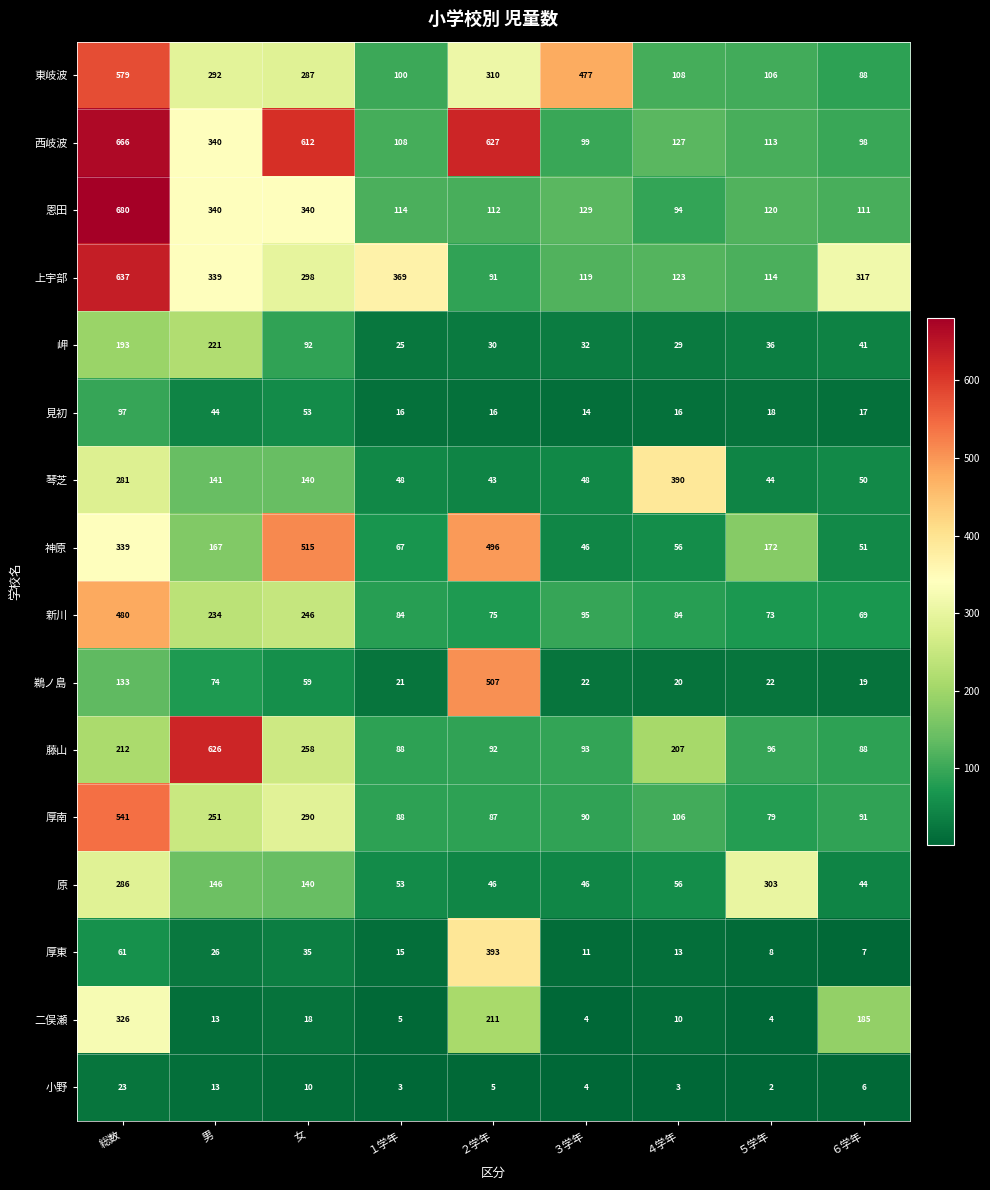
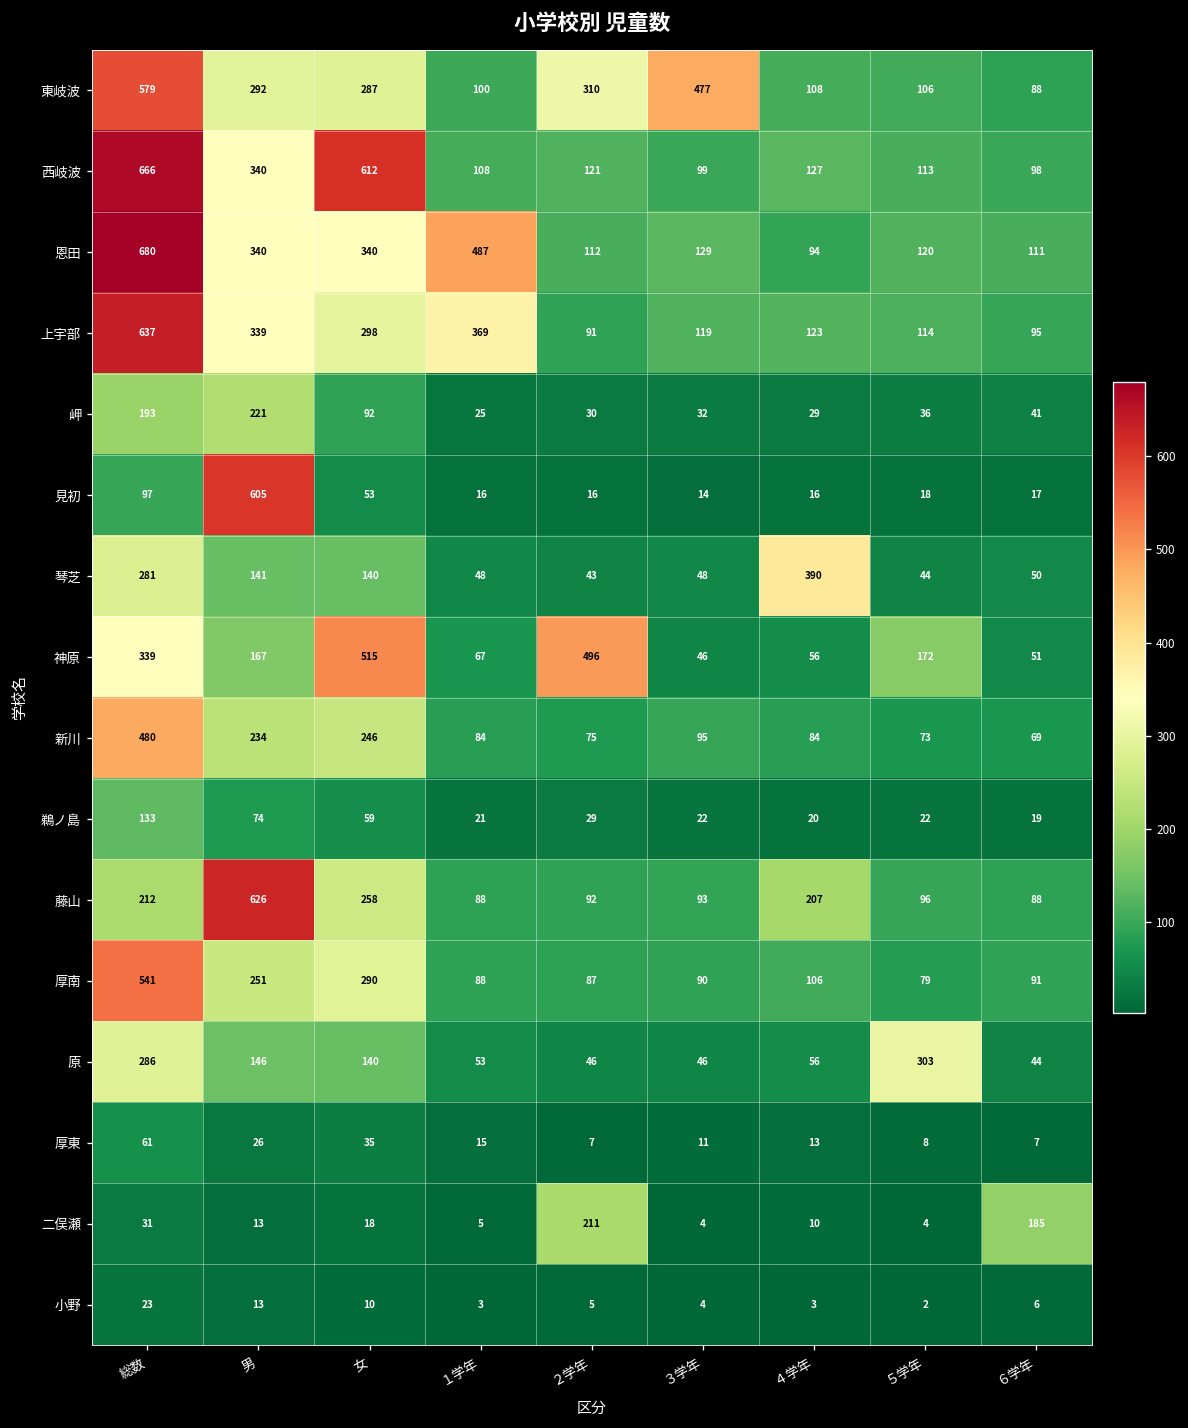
  {
    "東岐波": {
      "総数": 579,
      "男": 292,
      "女": 287,
      "１学年": 100,
      "２学年": 310,
      "３学年": 477,
      "４学年": 108,
      "５学年": 106,
      "６学年": 88
    },
    "西岐波": {
      "総数": 666,
      "男": 340,
      "女": 612,
      "１学年": 108,
-     "２学年": 627,
+     "２学年": 121,
      "３学年": 99,
      "４学年": 127,
      "５学年": 113,
      "６学年": 98
    },
    "恩田": {
      "総数": 680,
      "男": 340,
      "女": 340,
-     "１学年": 114,
+     "１学年": 487,
      "２学年": 112,
      "３学年": 129,
      "４学年": 94,
      "５学年": 120,
      "６学年": 111
    },
    "上宇部": {
      "総数": 637,
      "男": 339,
      "女": 298,
      "１学年": 369,
      "２学年": 91,
      "３学年": 119,
      "４学年": 123,
      "５学年": 114,
-     "６学年": 317
+     "６学年": 95
    },
    "岬": {
      "総数": 193,
      "男": 221,
      "女": 92,
      "１学年": 25,
      "２学年": 30,
      "３学年": 32,
      "４学年": 29,
      "５学年": 36,
      "６学年": 41
    },
    "見初": {
      "総数": 97,
-     "男": 44,
+     "男": 605,
      "女": 53,
      "１学年": 16,
      "２学年": 16,
      "３学年": 14,
      "４学年": 16,
      "５学年": 18,
      "６学年": 17
    },
    "琴芝": {
      "総数": 281,
      "男": 141,
      "女": 140,
      "１学年": 48,
      "２学年": 43,
      "３学年": 48,
      "４学年": 390,
      "５学年": 44,
      "６学年": 50
    },
    "神原": {
      "総数": 339,
      "男": 167,
      "女": 515,
      "１学年": 67,
      "２学年": 496,
      "３学年": 46,
      "４学年": 56,
      "５学年": 172,
      "６学年": 51
    },
    "新川": {
      "総数": 480,
      "男": 234,
      "女": 246,
      "１学年": 84,
      "２学年": 75,
      "３学年": 95,
      "４学年": 84,
      "５学年": 73,
      "６学年": 69
    },
    "鵜ノ島": {
      "総数": 133,
      "男": 74,
      "女": 59,
      "１学年": 21,
-     "２学年": 507,
+     "２学年": 29,
      "３学年": 22,
      "４学年": 20,
      "５学年": 22,
      "６学年": 19
    },
    "藤山": {
      "総数": 212,
      "男": 626,
      "女": 258,
      "１学年": 88,
      "２学年": 92,
      "３学年": 93,
      "４学年": 207,
      "５学年": 96,
      "６学年": 88
    },
    "厚南": {
      "総数": 541,
      "男": 251,
      "女": 290,
      "１学年": 88,
      "２学年": 87,
      "３学年": 90,
      "４学年": 106,
      "５学年": 79,
      "６学年": 91
    },
    "原": {
      "総数": 286,
      "男": 146,
      "女": 140,
      "１学年": 53,
      "２学年": 46,
      "３学年": 46,
      "４学年": 56,
      "５学年": 303,
      "６学年": 44
    },
    "厚東": {
      "総数": 61,
      "男": 26,
      "女": 35,
      "１学年": 15,
-     "２学年": 393,
+     "２学年": 7,
      "３学年": 11,
      "４学年": 13,
      "５学年": 8,
      "６学年": 7
    },
    "二俣瀬": {
-     "総数": 326,
+     "総数": 31,
      "男": 13,
      "女": 18,
      "１学年": 5,
      "２学年": 211,
      "３学年": 4,
      "４学年": 10,
      "５学年": 4,
      "６学年": 185
    },
    "小野": {
      "総数": 23,
      "男": 13,
      "女": 10,
      "１学年": 3,
      "２学年": 5,
      "３学年": 4,
      "４学年": 3,
      "５学年": 2,
      "６学年": 6
    }
  }
